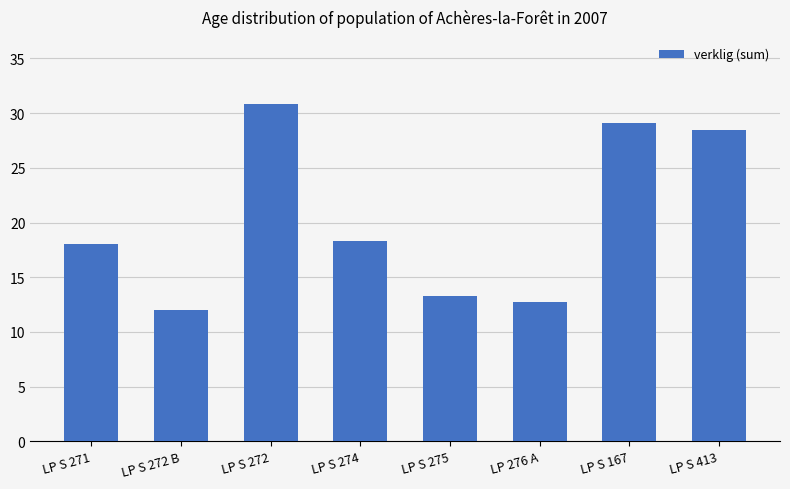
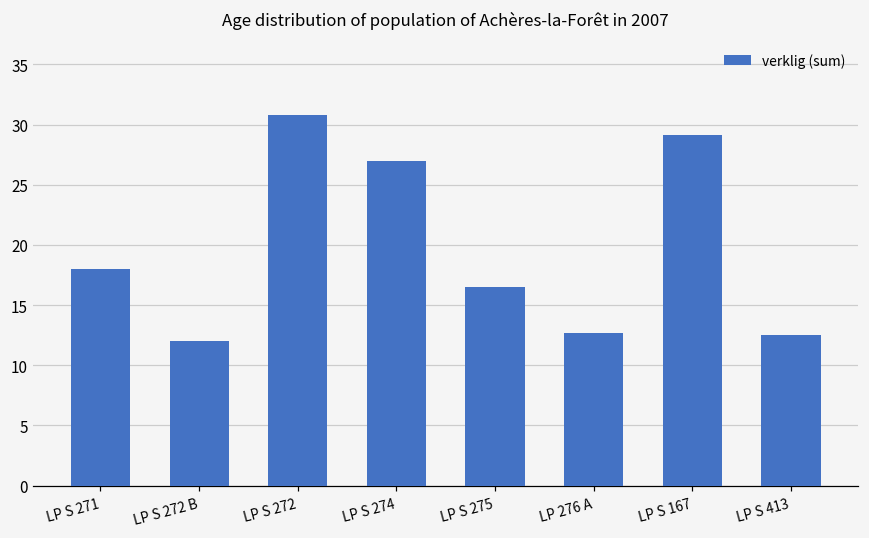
  {
    "LP S 271": 18.0,
    "LP S 272 B": 12.0,
    "LP S 272": 30.8,
-   "LP S 274": 18.3,
-   "LP S 275": 13.3,
+   "LP S 274": 27.0,
+   "LP S 275": 16.5,
    "LP 276 A": 12.7,
    "LP S 167": 29.1,
-   "LP S 413": 28.5
+   "LP S 413": 12.5
  }
